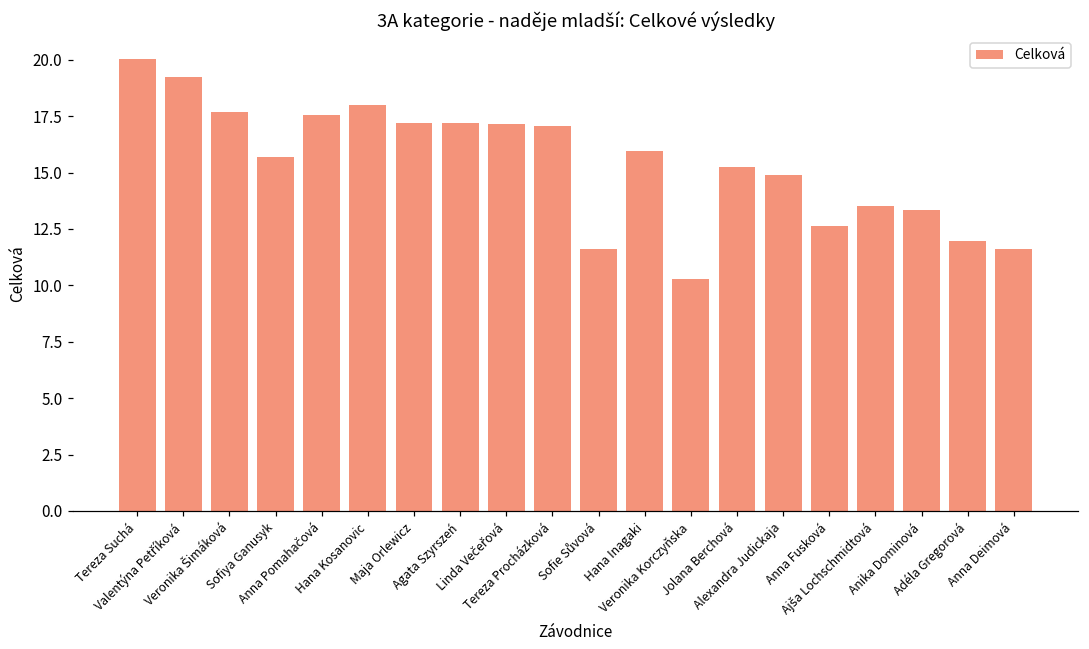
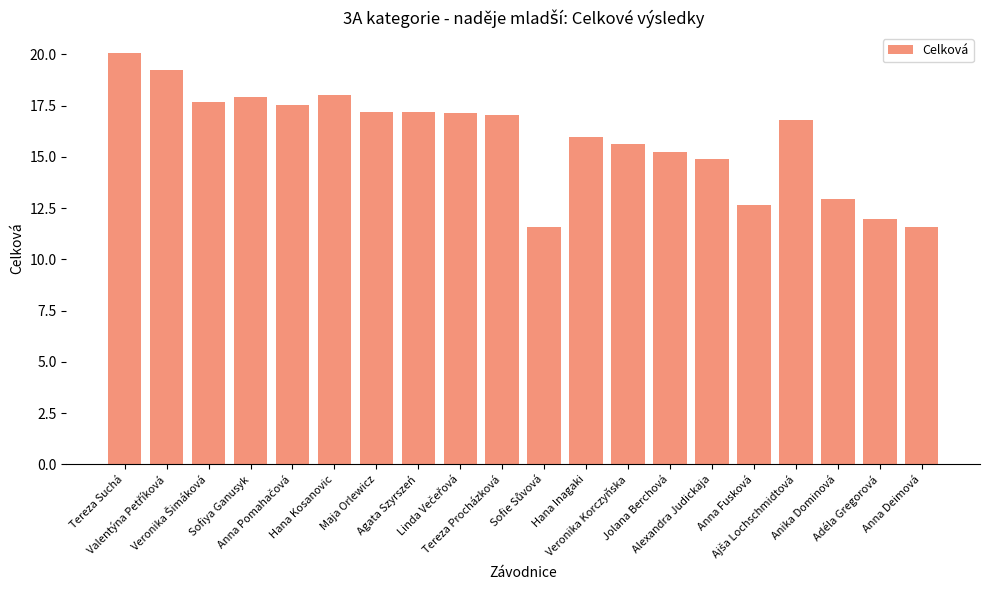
  {
    "Tereza Suchá": 20.1,
    "Valentýna Petříková": 19.3,
    "Veronika Šimáková": 17.7,
-   "Sofiya Ganusyk": 15.7,
+   "Sofiya Ganusyk": 17.9,
    "Anna Pomahačová": 17.6,
    "Hana Kosanovic": 18.0,
    "Maja Orlewicz": 17.2,
    "Agata Szyrszeń": 17.2,
    "Linda Večeřová": 17.2,
    "Tereza Procházková": 17.1,
    "Sofie Sůvová": 11.6,
    "Hana Inagaki": 16.0,
-   "Veronika Korczyňska": 10.3,
+   "Veronika Korczyňska": 15.7,
    "Jolana Berchová": 15.3,
    "Alexandra Judickaja": 14.9,
    "Anna Fusková": 12.7,
-   "Ajša Lochschmidtová": 13.5,
-   "Anika Dominová": 13.4,
+   "Ajša Lochschmidtová": 16.8,
+   "Anika Dominová": 12.9,
    "Adéla Gregorová": 12.0,
    "Anna Deimová": 11.6
  }
